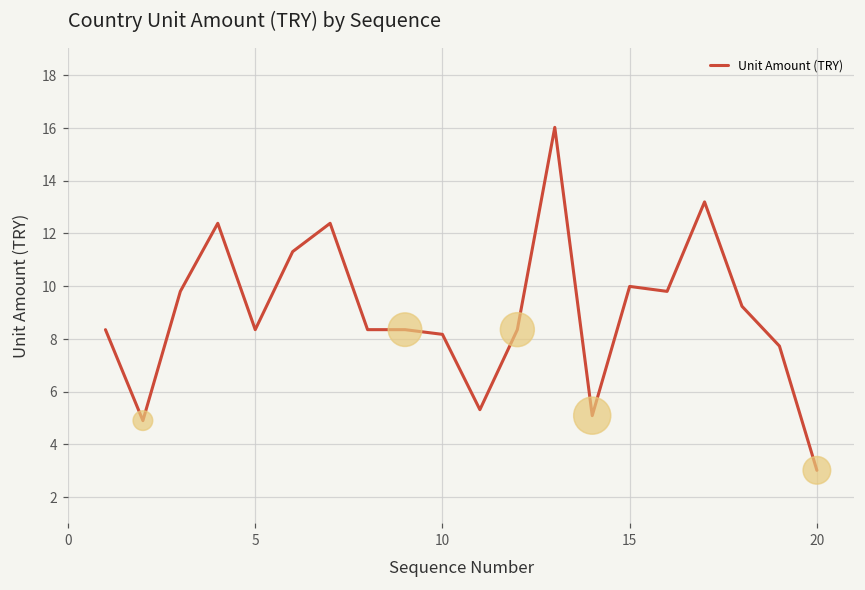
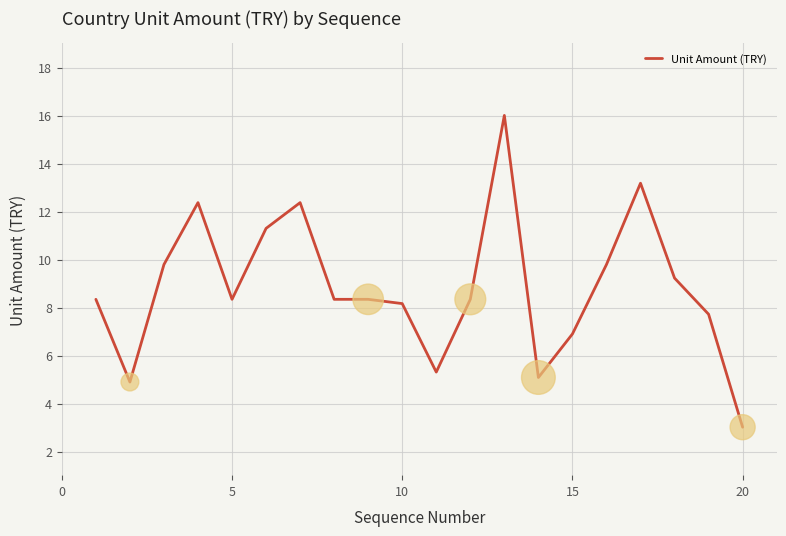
  {
    "Unit Amount (TRY)": {
      "5": 8.3,
      "10": 8.2,
-     "15": 10.0
+     "15": 6.9
    }
  }
